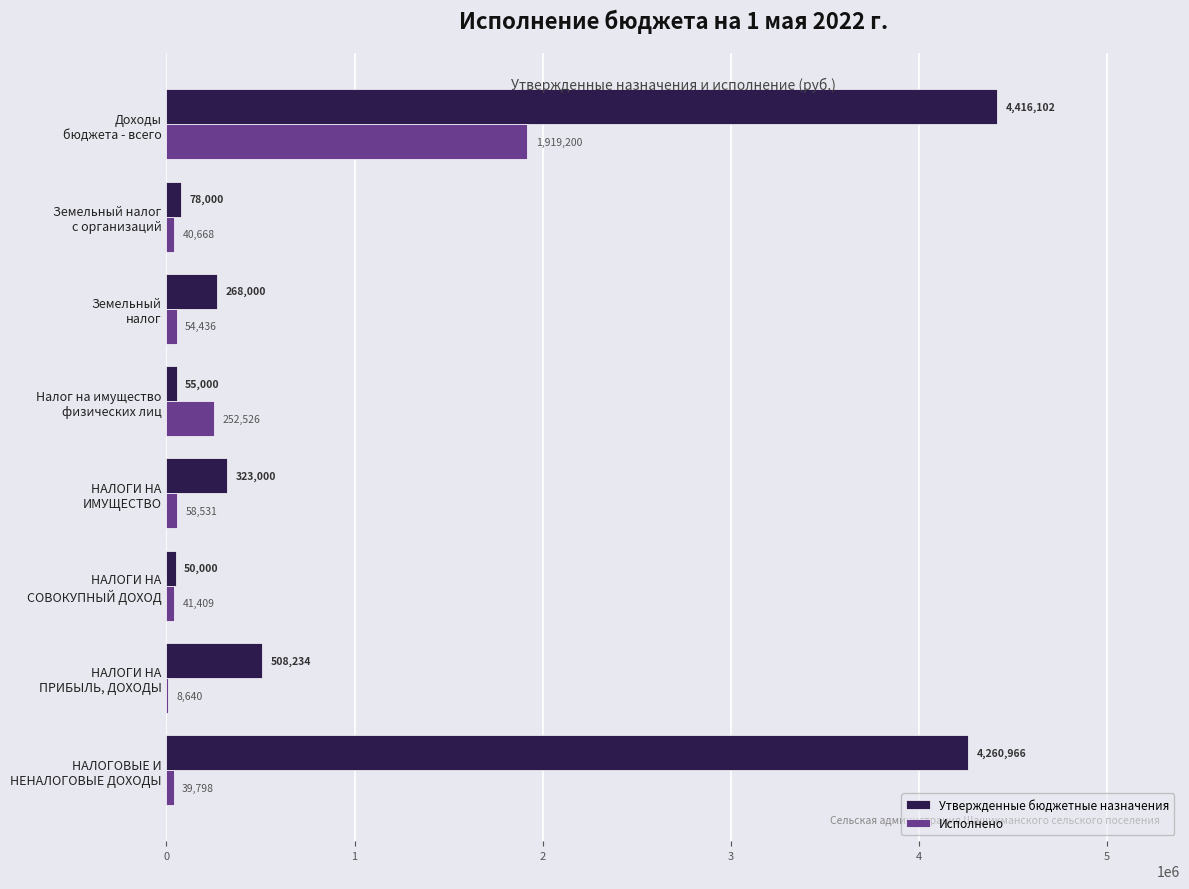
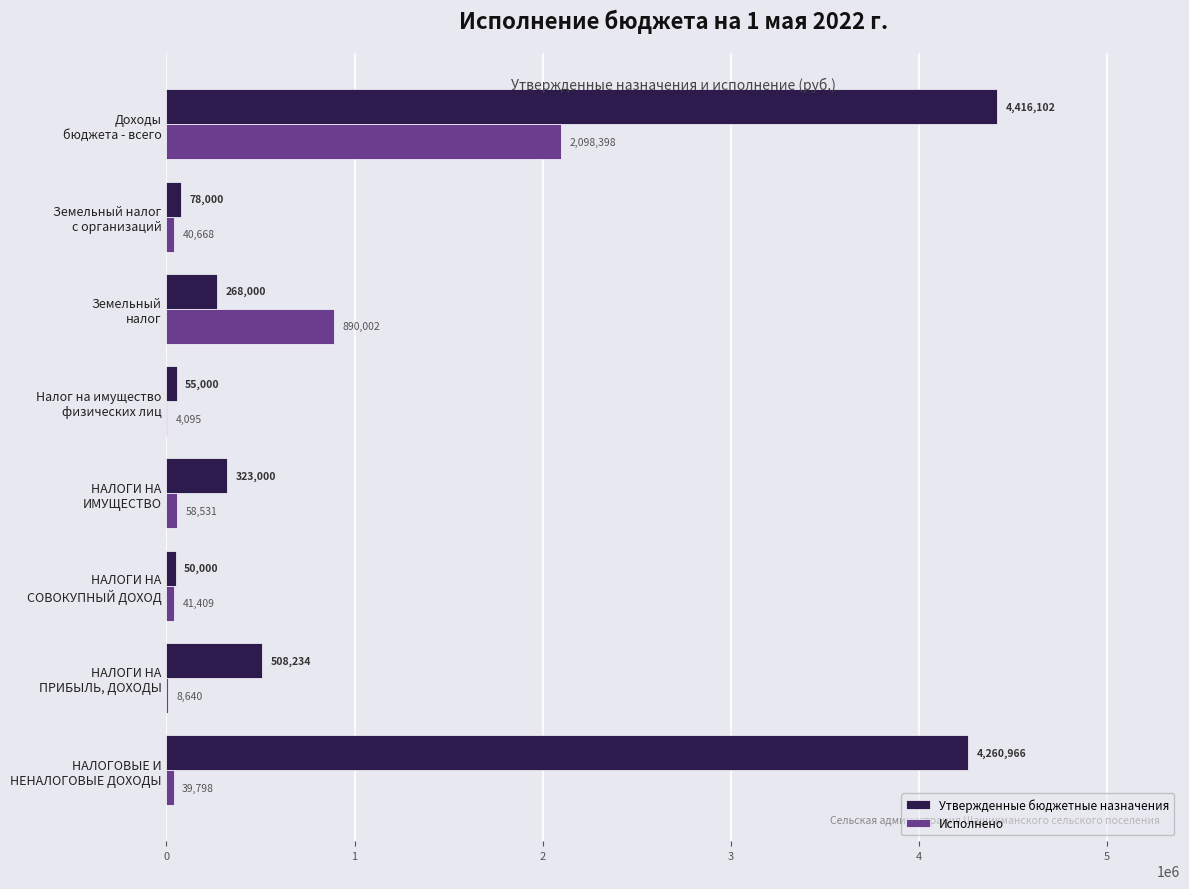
  {
    "Утвержденные бюджетные назначения": {
      "Доходы бюджета - всего": "4,416,102",
      "Земельный налог с организаций": "78,000",
      "Земельный налог": "268,000",
      "Налог на имущество физических лиц": "55,000",
      "НАЛОГИ НА ИМУЩЕСТВО": "323,000",
      "НАЛОГИ НА СОВОКУПНЫЙ ДОХОД": "50,000",
      "НАЛОГИ НА ПРИБЫЛЬ, ДОХОДЫ": "508,234",
      "НАЛОГОВЫЕ И НЕНАЛОГОВЫЕ ДОХОДЫ": "4,260,966"
    },
    "Исполнено": {
-     "Доходы бюджета - всего": "1,919,200",
+     "Доходы бюджета - всего": "2,098,398",
      "Земельный налог с организаций": "40,668",
-     "Земельный налог": "54,436",
-     "Налог на имущество физических лиц": "252,526",
+     "Земельный налог": "890,002",
+     "Налог на имущество физических лиц": "4,095",
      "НАЛОГИ НА ИМУЩЕСТВО": "58,531",
      "НАЛОГИ НА СОВОКУПНЫЙ ДОХОД": "41,409",
      "НАЛОГИ НА ПРИБЫЛЬ, ДОХОДЫ": "8,640",
      "НАЛОГОВЫЕ И НЕНАЛОГОВЫЕ ДОХОДЫ": "39,798"
    }
  }
